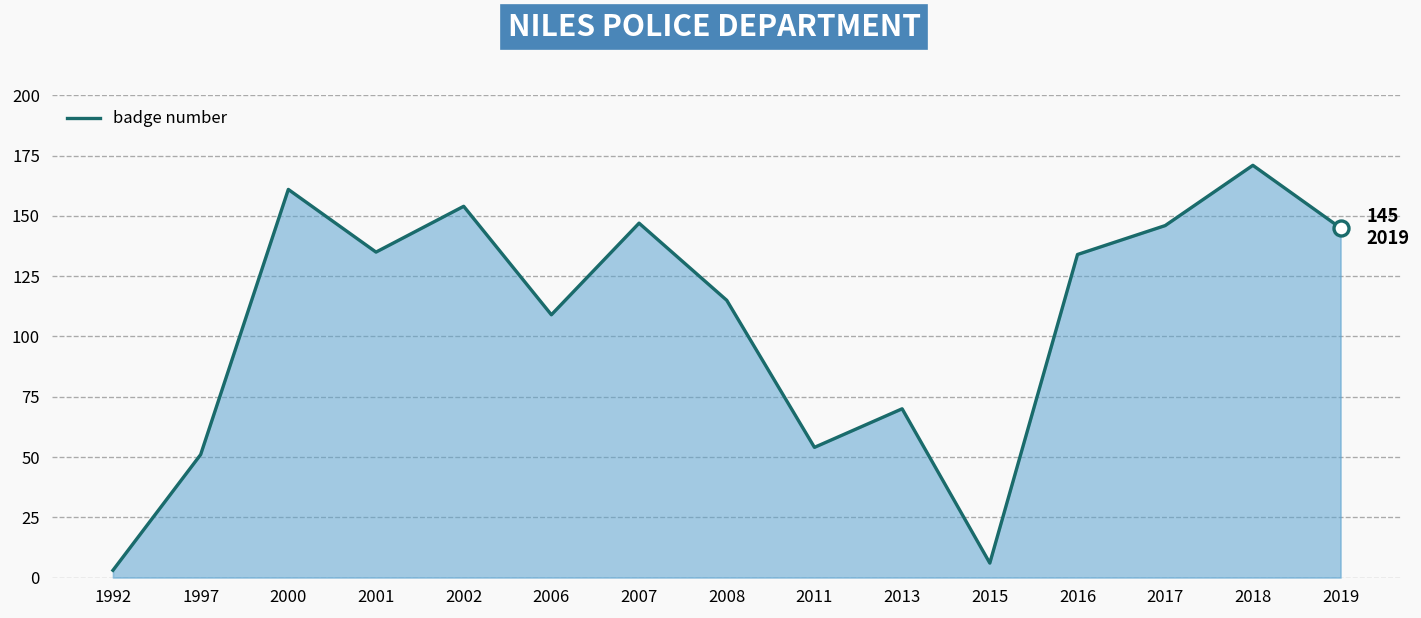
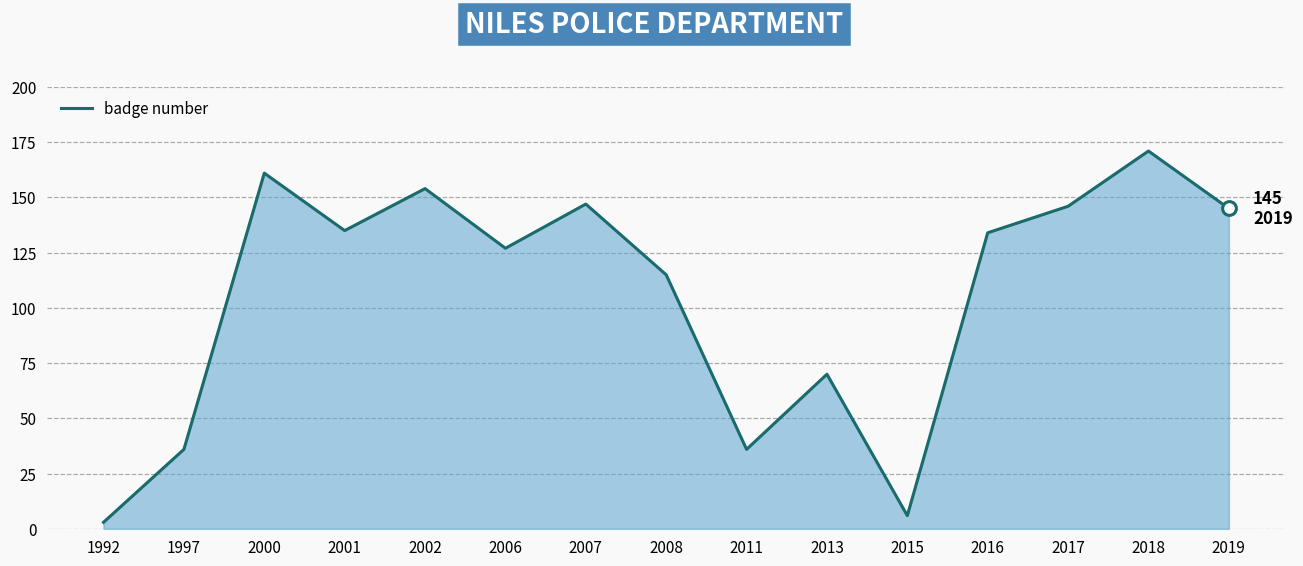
  {
    "badge number": {
      "1992": 3,
-     "1997": 51,
+     "1997": 36,
      "2000": 161,
      "2001": 135,
      "2002": 154,
-     "2006": 109,
+     "2006": 127,
      "2007": 147,
      "2008": 115,
-     "2011": 54,
+     "2011": 36,
      "2013": 70,
      "2015": 6,
      "2016": 134,
      "2017": 146,
      "2018": 171
    }
  }
